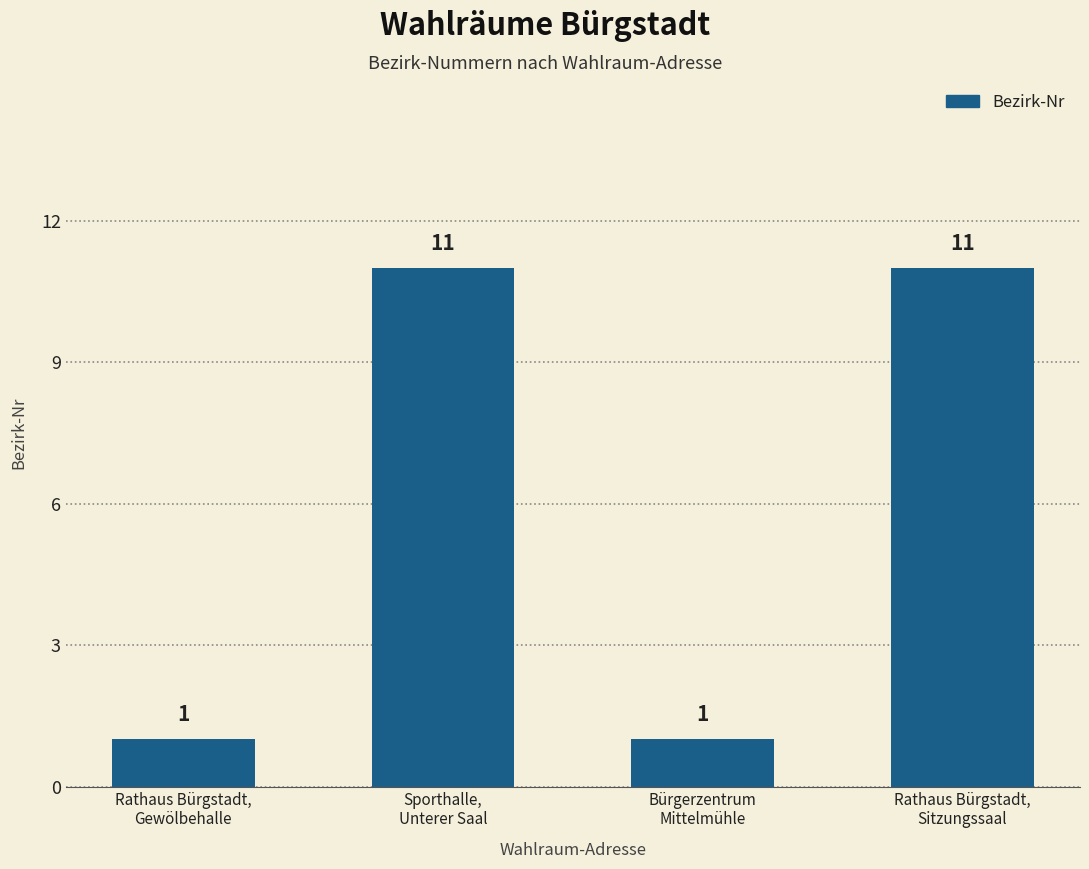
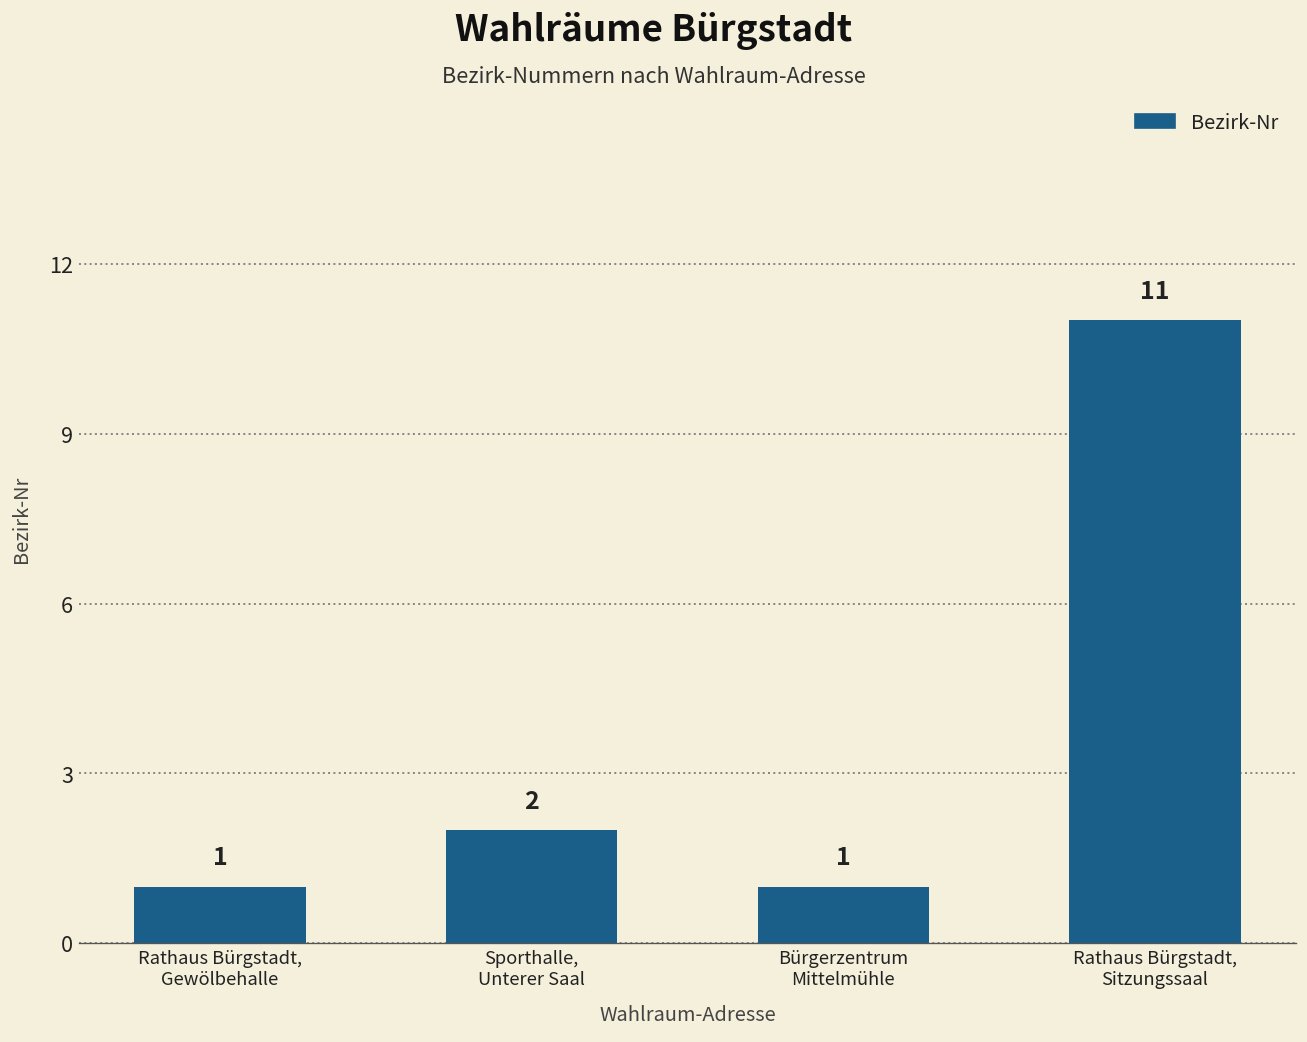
  {
    "Rathaus Bürgstadt, Gewölbehalle": 1,
-   "Sporthalle, Unterer Saal": 11,
+   "Sporthalle, Unterer Saal": 2,
    "Bürgerzentrum Mittelmühle": 1,
    "Rathaus Bürgstadt, Sitzungssaal": 11
  }
